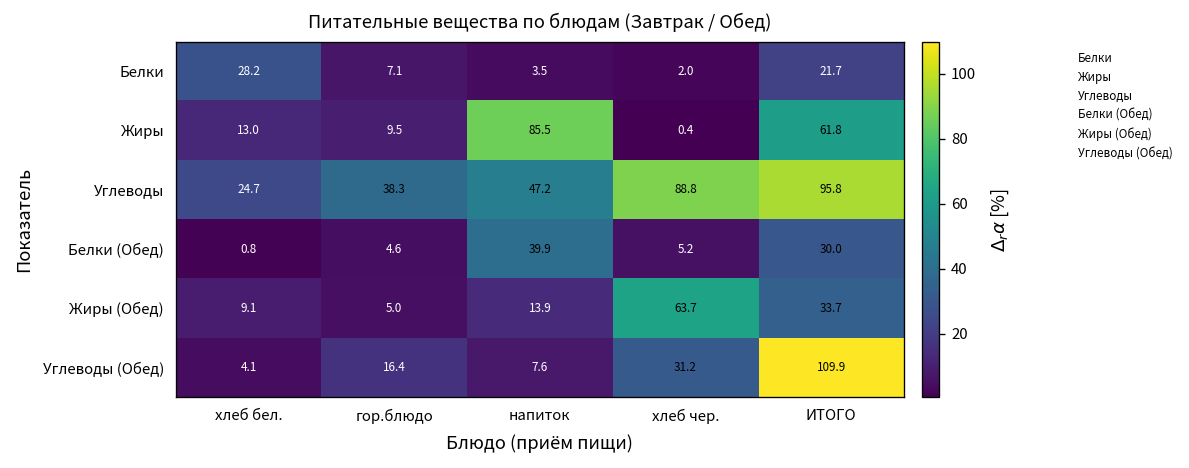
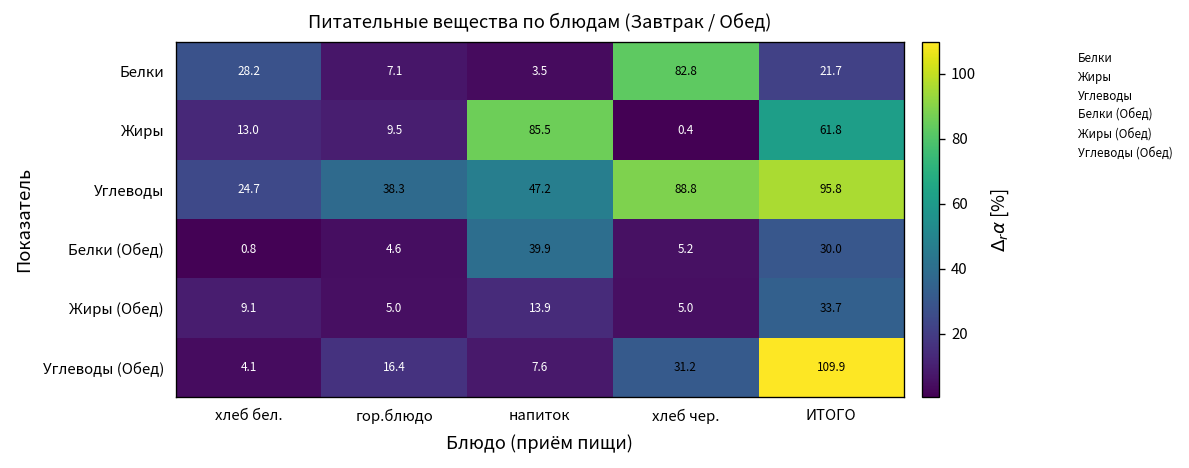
  {
    "Белки": {
      "хлеб бел.": 28.2,
      "гор.блюдо": 7.1,
      "напиток": 3.5,
-     "хлеб чер.": 2.0,
+     "хлеб чер.": 82.8,
      "ИТОГО": 21.7
    },
    "Жиры": {
      "хлеб бел.": 13.0,
      "гор.блюдо": 9.5,
      "напиток": 85.5,
      "хлеб чер.": 0.4,
      "ИТОГО": 61.8
    },
    "Углеводы": {
      "хлеб бел.": 24.7,
      "гор.блюдо": 38.3,
      "напиток": 47.2,
      "хлеб чер.": 88.8,
      "ИТОГО": 95.8
    },
    "Белки (Обед)": {
      "хлеб бел.": 0.8,
      "гор.блюдо": 4.6,
      "напиток": 39.9,
      "хлеб чер.": 5.2,
      "ИТОГО": 30.0
    },
    "Жиры (Обед)": {
      "хлеб бел.": 9.1,
      "гор.блюдо": 5.0,
      "напиток": 13.9,
-     "хлеб чер.": 63.7,
+     "хлеб чер.": 5.0,
      "ИТОГО": 33.7
    },
    "Углеводы (Обед)": {
      "хлеб бел.": 4.1,
      "гор.блюдо": 16.4,
      "напиток": 7.6,
      "хлеб чер.": 31.2,
      "ИТОГО": 109.9
    }
  }
